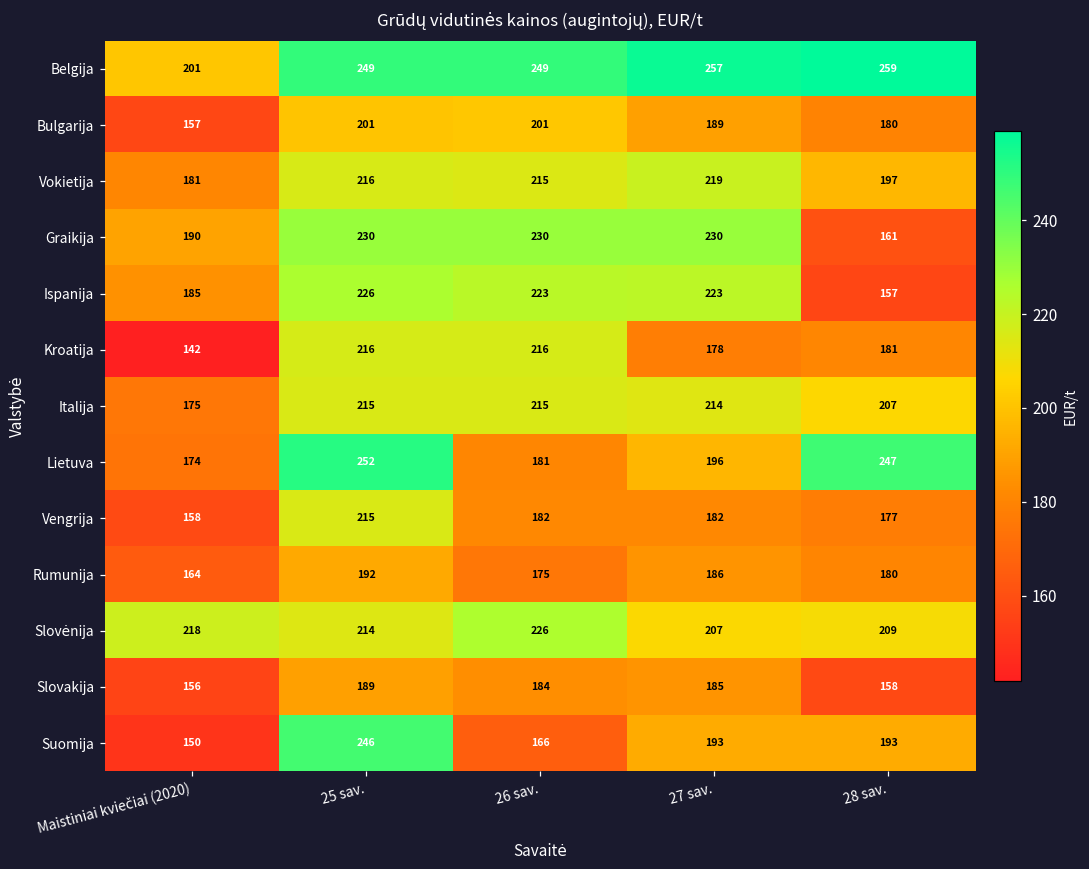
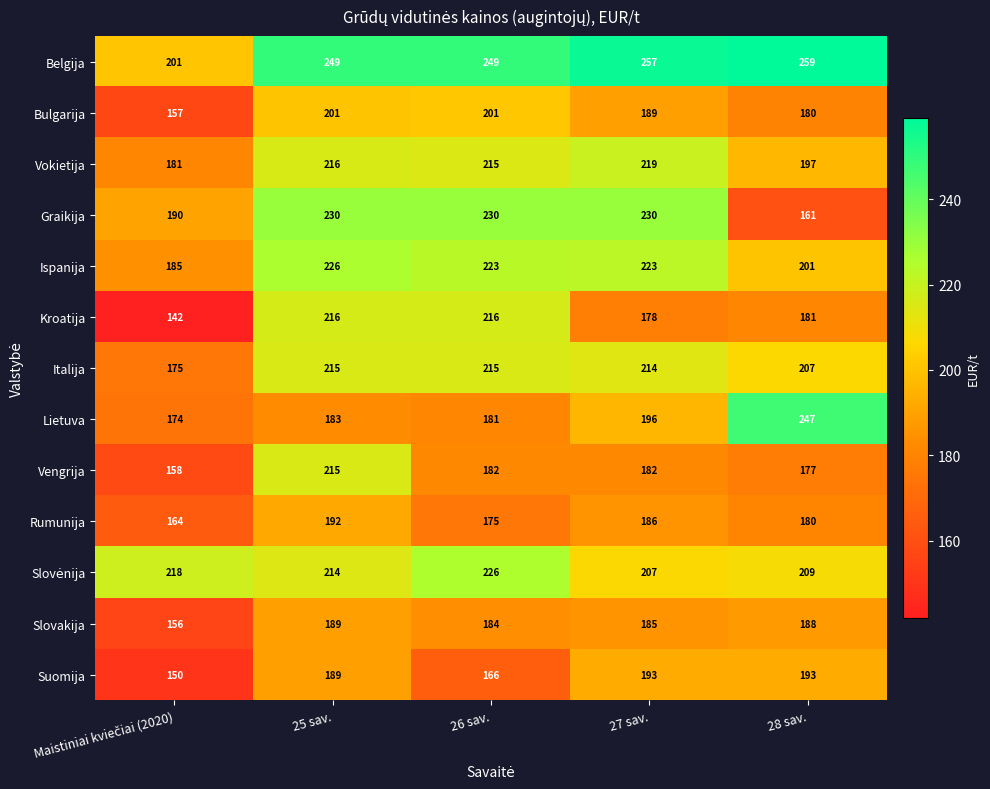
  {
    "Belgija": {
      "Maistiniai kviečiai (2020)": 201,
      "25 sav.": 249,
      "26 sav.": 249,
      "27 sav.": 257,
      "28 sav.": 259
    },
    "Bulgarija": {
      "Maistiniai kviečiai (2020)": 157,
      "25 sav.": 201,
      "26 sav.": 201,
      "27 sav.": 189,
      "28 sav.": 180
    },
    "Vokietija": {
      "Maistiniai kviečiai (2020)": 181,
      "25 sav.": 216,
      "26 sav.": 215,
      "27 sav.": 219,
      "28 sav.": 197
    },
    "Graikija": {
      "Maistiniai kviečiai (2020)": 190,
      "25 sav.": 230,
      "26 sav.": 230,
      "27 sav.": 230,
      "28 sav.": 161
    },
    "Ispanija": {
      "Maistiniai kviečiai (2020)": 185,
      "25 sav.": 226,
      "26 sav.": 223,
      "27 sav.": 223,
-     "28 sav.": 157
+     "28 sav.": 201
    },
    "Kroatija": {
      "Maistiniai kviečiai (2020)": 142,
      "25 sav.": 216,
      "26 sav.": 216,
      "27 sav.": 178,
      "28 sav.": 181
    },
    "Italija": {
      "Maistiniai kviečiai (2020)": 175,
      "25 sav.": 215,
      "26 sav.": 215,
      "27 sav.": 214,
      "28 sav.": 207
    },
    "Lietuva": {
      "Maistiniai kviečiai (2020)": 174,
-     "25 sav.": 252,
+     "25 sav.": 183,
      "26 sav.": 181,
      "27 sav.": 196,
      "28 sav.": 247
    },
    "Vengrija": {
      "Maistiniai kviečiai (2020)": 158,
      "25 sav.": 215,
      "26 sav.": 182,
      "27 sav.": 182,
      "28 sav.": 177
    },
    "Rumunija": {
      "Maistiniai kviečiai (2020)": 164,
      "25 sav.": 192,
      "26 sav.": 175,
      "27 sav.": 186,
      "28 sav.": 180
    },
    "Slovėnija": {
      "Maistiniai kviečiai (2020)": 218,
      "25 sav.": 214,
      "26 sav.": 226,
      "27 sav.": 207,
      "28 sav.": 209
    },
    "Slovakija": {
      "Maistiniai kviečiai (2020)": 156,
      "25 sav.": 189,
      "26 sav.": 184,
      "27 sav.": 185,
-     "28 sav.": 158
+     "28 sav.": 188
    },
    "Suomija": {
      "Maistiniai kviečiai (2020)": 150,
-     "25 sav.": 246,
+     "25 sav.": 189,
      "26 sav.": 166,
      "27 sav.": 193,
      "28 sav.": 193
    }
  }
